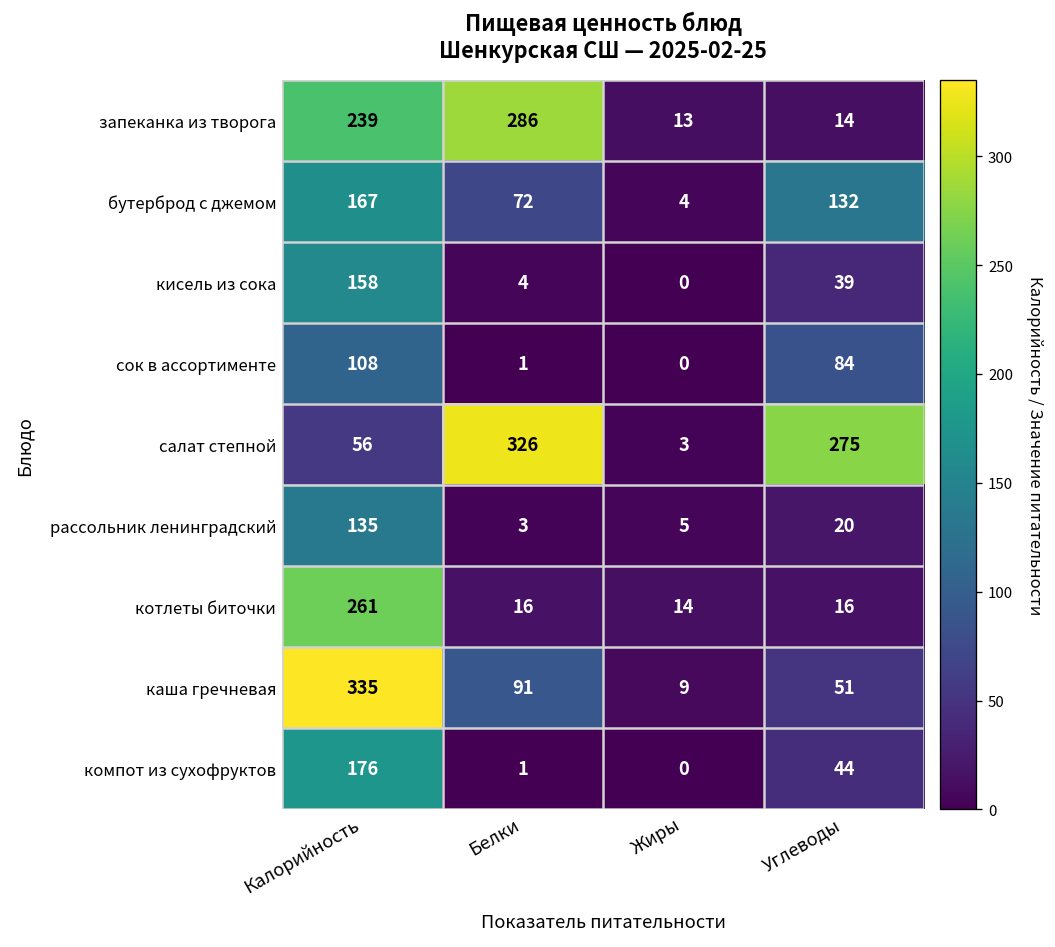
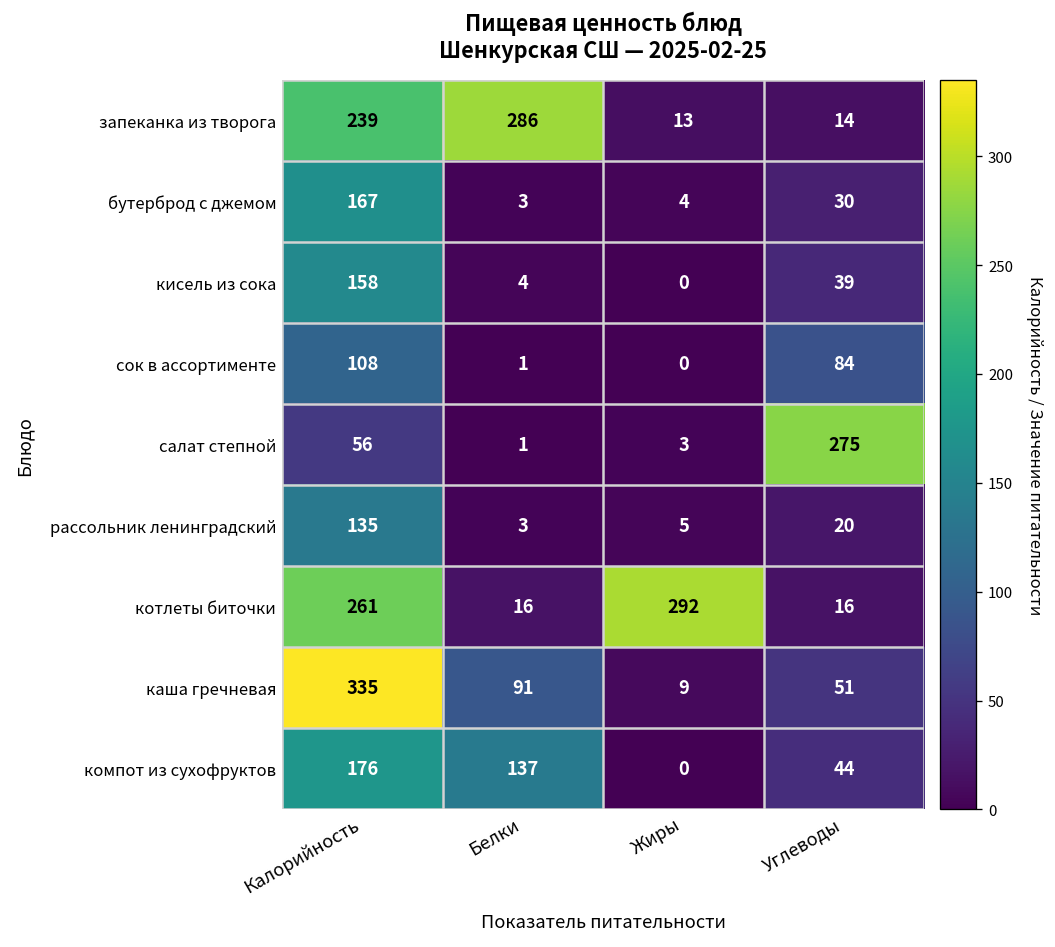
  {
    "запеканка из творога": {
      "Калорийность": 239,
      "Белки": 286,
      "Жиры": 13,
      "Углеводы": 14
    },
    "бутерброд с джемом": {
      "Калорийность": 167,
-     "Белки": 72,
+     "Белки": 3,
      "Жиры": 4,
-     "Углеводы": 132
+     "Углеводы": 30
    },
    "кисель из сока": {
      "Калорийность": 158,
      "Белки": 4,
      "Жиры": 0,
      "Углеводы": 39
    },
    "сок в ассортименте": {
      "Калорийность": 108,
      "Белки": 1,
      "Жиры": 0,
      "Углеводы": 84
    },
    "салат степной": {
      "Калорийность": 56,
-     "Белки": 326,
+     "Белки": 1,
      "Жиры": 3,
      "Углеводы": 275
    },
    "рассольник ленинградский": {
      "Калорийность": 135,
      "Белки": 3,
      "Жиры": 5,
      "Углеводы": 20
    },
    "котлеты биточки": {
      "Калорийность": 261,
      "Белки": 16,
-     "Жиры": 14,
+     "Жиры": 292,
      "Углеводы": 16
    },
    "каша гречневая": {
      "Калорийность": 335,
      "Белки": 91,
      "Жиры": 9,
      "Углеводы": 51
    },
    "компот из сухофруктов": {
      "Калорийность": 176,
-     "Белки": 1,
+     "Белки": 137,
      "Жиры": 0,
      "Углеводы": 44
    }
  }
